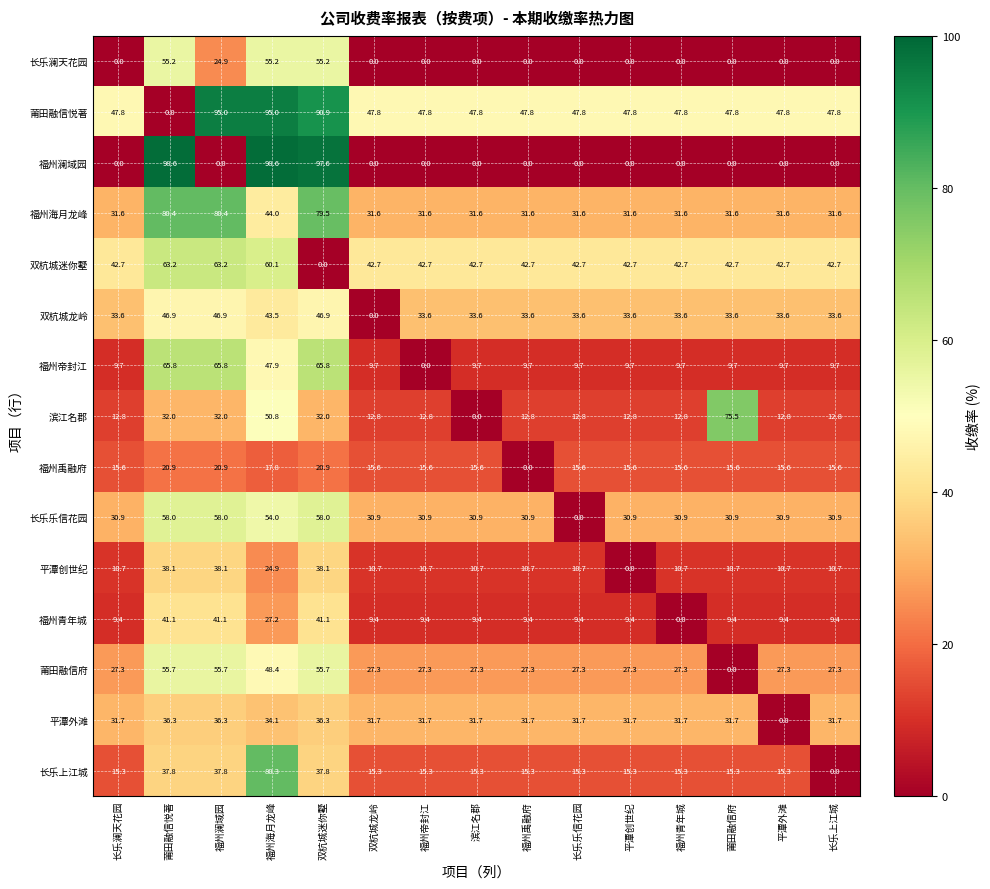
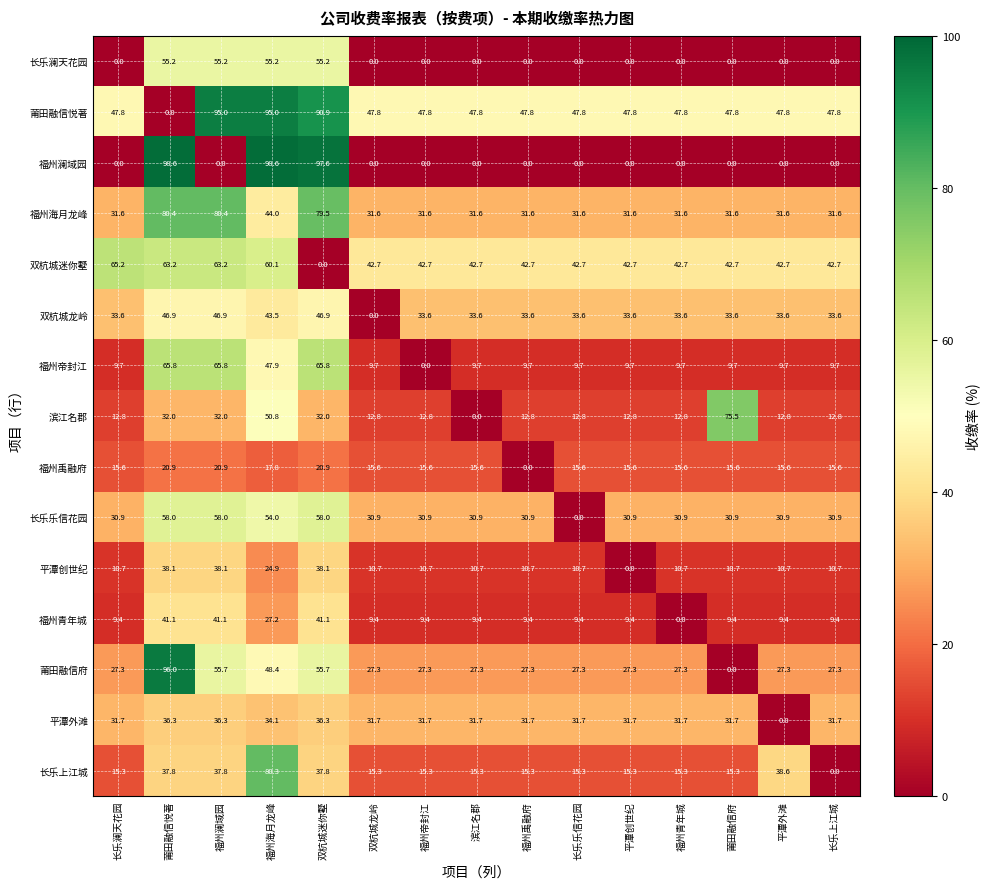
  {
    "长乐澜天花园": {
      "长乐澜天花园": 0.0,
      "莆田融信悦著": 55.2,
-     "福州澜域园": 24.9,
+     "福州澜域园": 55.2,
      "福州海月龙峰": 55.2,
      "双杭城迷你墅": 55.2,
      "双杭城龙岭": 0.0,
      "福州帝封江": 0.0,
      "滨江名郡": 0.0,
      "福州禹融府": 0.0,
      "长乐乐信花园": 0.0,
      "平潭创世纪": 0.0,
      "福州青年城": 0.0,
      "莆田融信府": 0.0,
      "平潭外滩": 0.0,
      "长乐上江城": 0.0
    },
    "双杭城迷你墅": {
-     "长乐澜天花园": 42.7,
+     "长乐澜天花园": 65.2,
      "莆田融信悦著": 63.2,
      "福州澜域园": 63.2,
      "福州海月龙峰": 60.1,
      "双杭城迷你墅": 0.0,
      "双杭城龙岭": 42.7,
      "福州帝封江": 42.7,
      "滨江名郡": 42.7,
      "福州禹融府": 42.7,
      "长乐乐信花园": 42.7,
      "平潭创世纪": 42.7,
      "福州青年城": 42.7,
      "莆田融信府": 42.7,
      "平潭外滩": 42.7,
      "长乐上江城": 42.7
    },
    "莆田融信府": {
      "长乐澜天花园": 27.3,
-     "莆田融信悦著": 55.7,
+     "莆田融信悦著": 96.0,
      "福州澜域园": 55.7,
      "福州海月龙峰": 48.4,
      "双杭城迷你墅": 55.7,
      "双杭城龙岭": 27.3,
      "福州帝封江": 27.3,
      "滨江名郡": 27.3,
      "福州禹融府": 27.3,
      "长乐乐信花园": 27.3,
      "平潭创世纪": 27.3,
      "福州青年城": 27.3,
      "莆田融信府": 0.0,
      "平潭外滩": 27.3,
      "长乐上江城": 27.3
    },
    "长乐上江城": {
      "长乐澜天花园": 15.3,
      "莆田融信悦著": 37.8,
      "福州澜域园": 37.8,
      "福州海月龙峰": 80.3,
      "双杭城迷你墅": 37.8,
      "双杭城龙岭": 15.3,
      "福州帝封江": 15.3,
      "滨江名郡": 15.3,
      "福州禹融府": 15.3,
      "长乐乐信花园": 15.3,
      "平潭创世纪": 15.3,
      "福州青年城": 15.3,
      "莆田融信府": 15.3,
-     "平潭外滩": 15.3,
+     "平潭外滩": 38.6,
      "长乐上江城": 0.0
    }
  }
